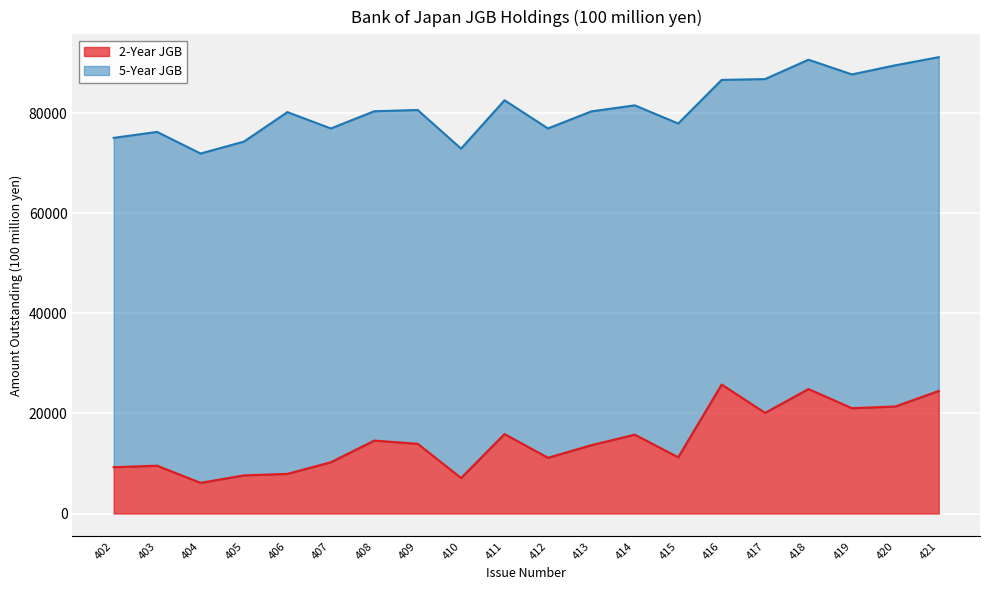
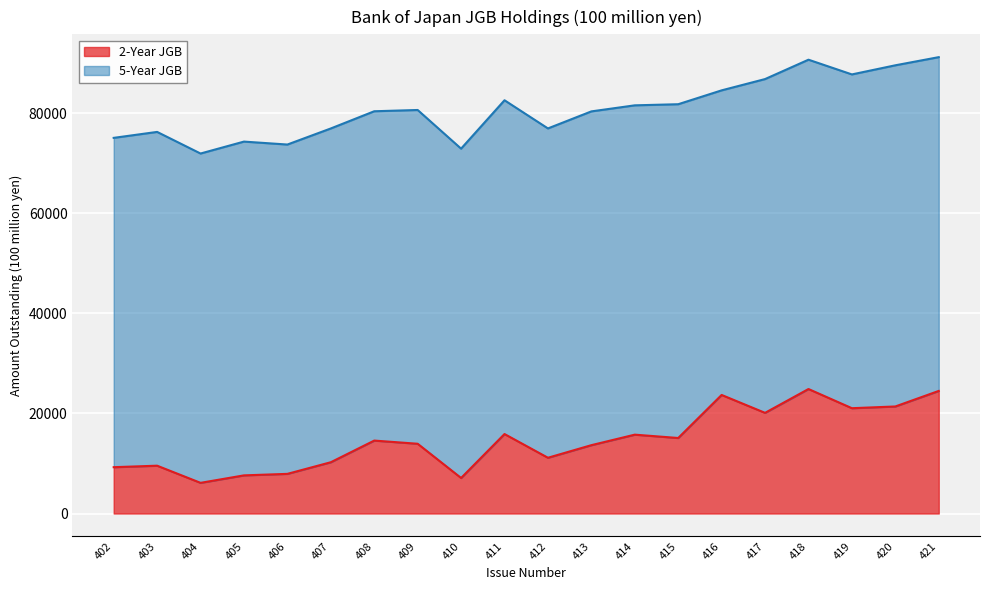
  {
    "2-Year JGB": {
      "402": 9000,
      "403": 10000,
      "404": 6000,
      "405": 8000,
      "406": 8000,
      "407": 10000,
      "408": 15000,
      "409": 14000,
      "410": 7000,
      "411": 16000,
      "412": 11000,
      "413": 14000,
      "414": 16000,
-     "415": 11000,
-     "416": 26000,
+     "415": 15000,
+     "416": 24000,
      "417": 20000,
      "418": 25000,
      "419": 21000,
      "420": 21000,
      "421": 25000
    },
    "5-Year JGB": {
      "402": 66000,
      "403": 67000,
      "404": 66000,
      "405": 67000,
-     "406": 72000,
+     "406": 66000,
      "407": 67000,
      "408": 66000,
      "409": 67000,
      "410": 66000,
      "411": 67000,
      "412": 66000,
      "413": 67000,
      "414": 66000,
      "415": 67000,
      "416": 61000,
      "417": 67000,
      "418": 66000,
      "419": 67000,
      "420": 68000,
      "421": 67000
    }
  }
